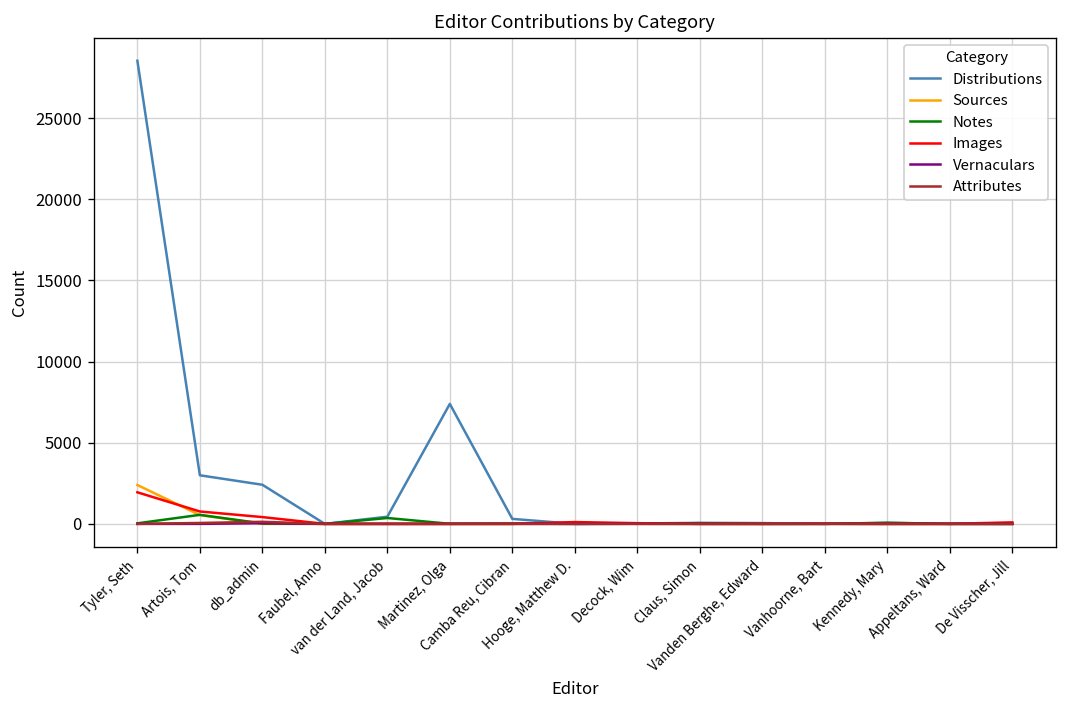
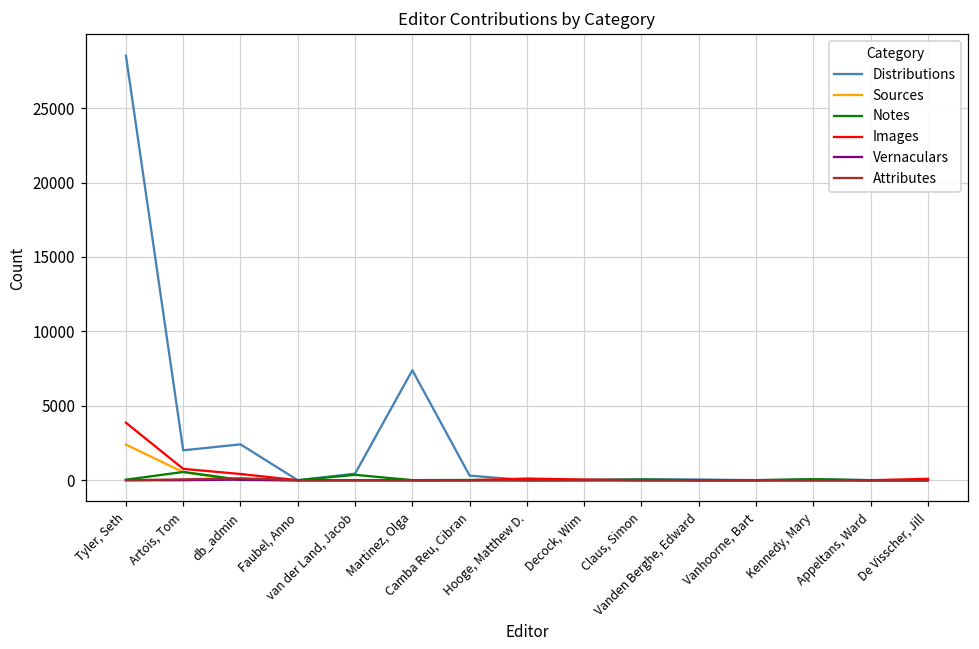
  {
    "Distributions": {
      "Tyler, Seth": 28500,
-     "Artois, Tom": 3000,
+     "Artois, Tom": 2000,
      "db_admin": 2400,
      "Martinez, Olga": 7400,
      "Camba Reu, Cibran": 300
    },
    "Sources": {
      "Tyler, Seth": 2400
    },
    "Images": {
-     "Tyler, Seth": 1900,
+     "Tyler, Seth": 3900,
      "Artois, Tom": 800,
      "db_admin": 400
    }
  }
